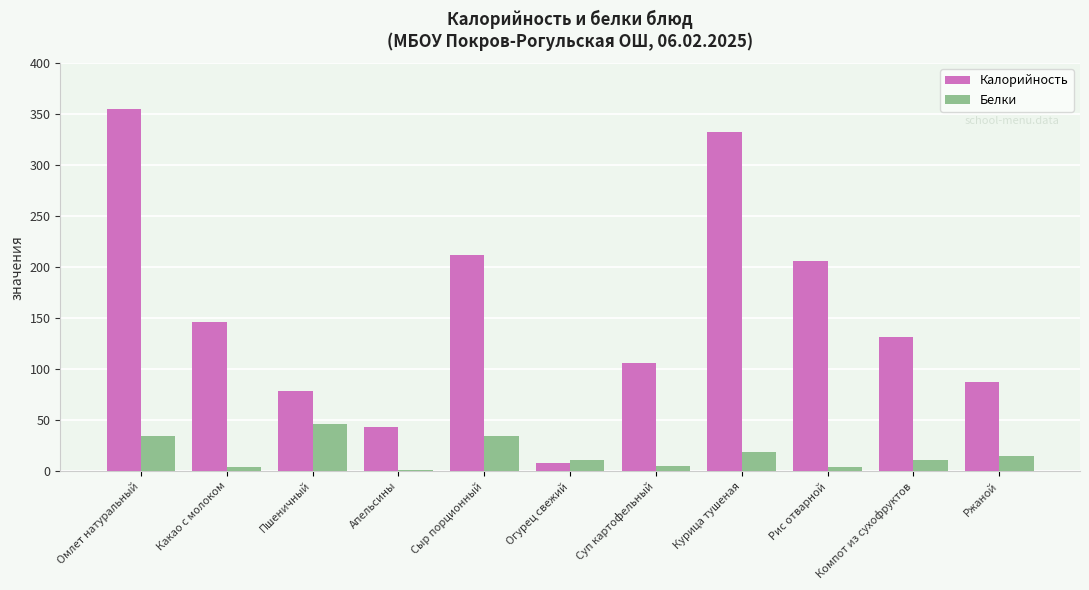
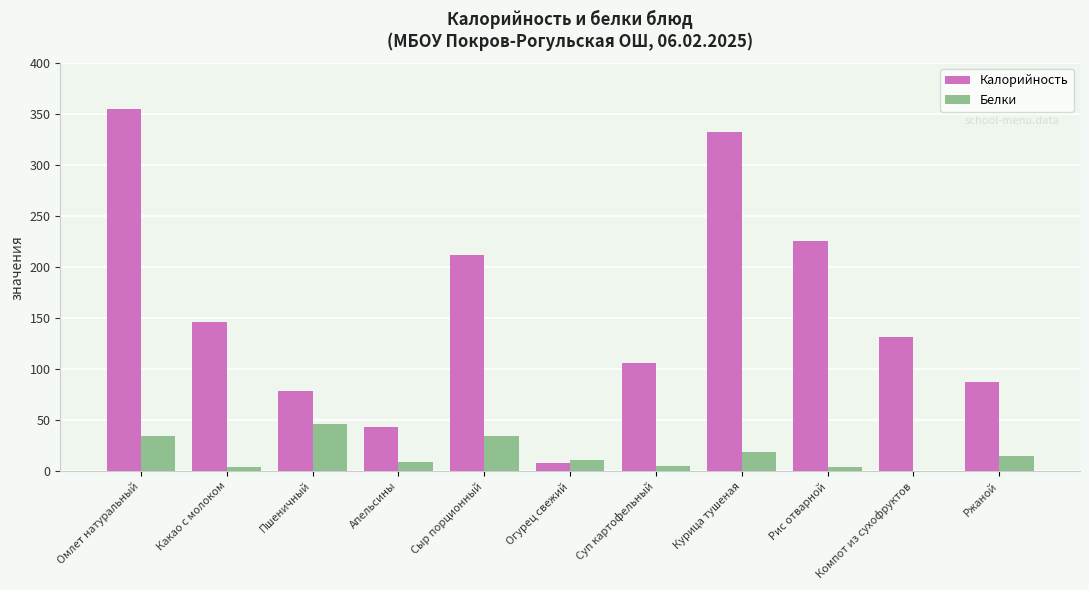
  {
    "Калорийность": {
      "Омлет натуральный": 355,
      "Какао с молоком": 146,
      "Пшеничный": 79,
      "Апельсины": 43,
      "Сыр порционный": 212,
      "Огурец свежий": 8,
      "Суп картофельный": 106,
      "Курица тушеная": 333,
-     "Рис отварной": 206,
+     "Рис отварной": 226,
      "Компот из сухофруктов": 132,
      "Ржаной": 87
    },
    "Белки": {
      "Омлет натуральный": 35,
      "Какао с молоком": 4,
      "Пшеничный": 46,
-     "Апельсины": 1,
+     "Апельсины": 9,
      "Сыр порционный": 35,
      "Огурец свежий": 11,
      "Суп картофельный": 5,
      "Курица тушеная": 19,
      "Рис отварной": 4,
-     "Компот из сухофруктов": 11,
+     "Компот из сухофруктов": 1,
      "Ржаной": 15
    }
  }
